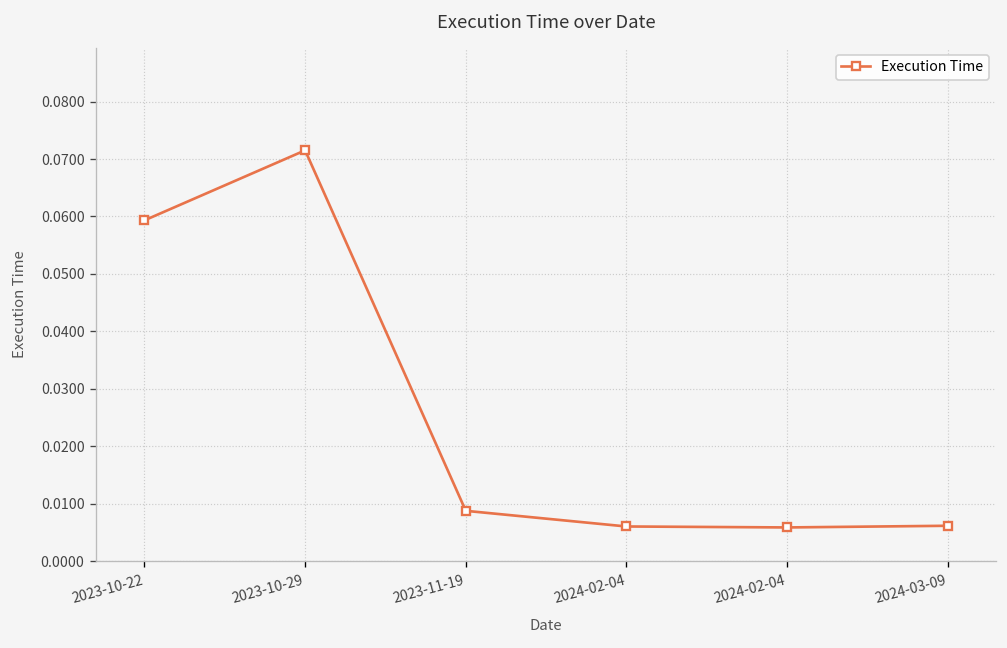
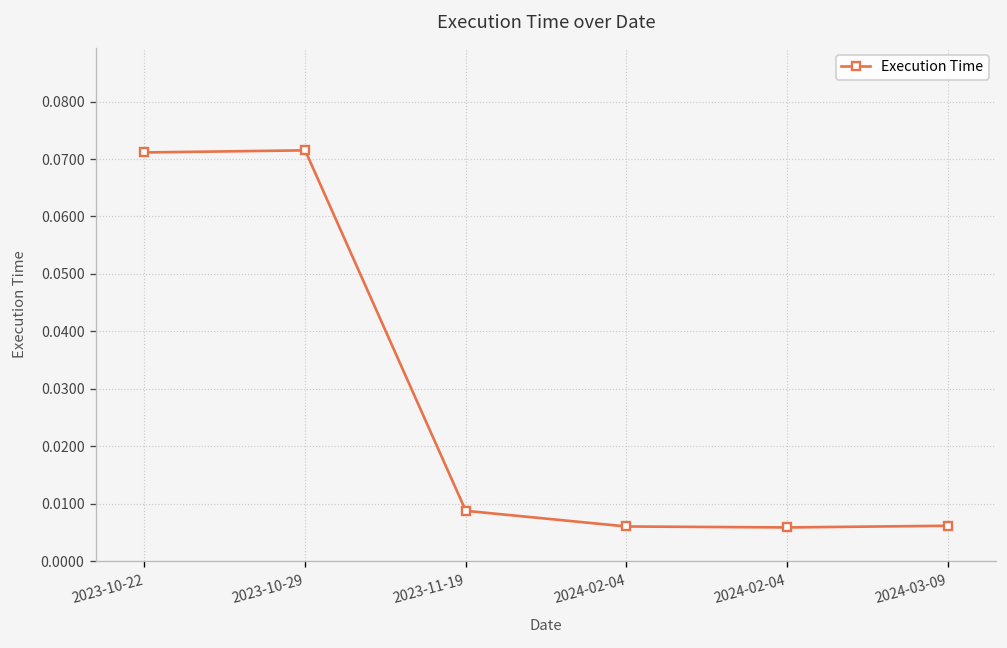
  {
-   "2023-10-22": 0.059,
+   "2023-10-22": 0.071,
    "2023-10-29": 0.072,
    "2023-11-19": 0.009,
    "2024-03-09": 0.006
  }
